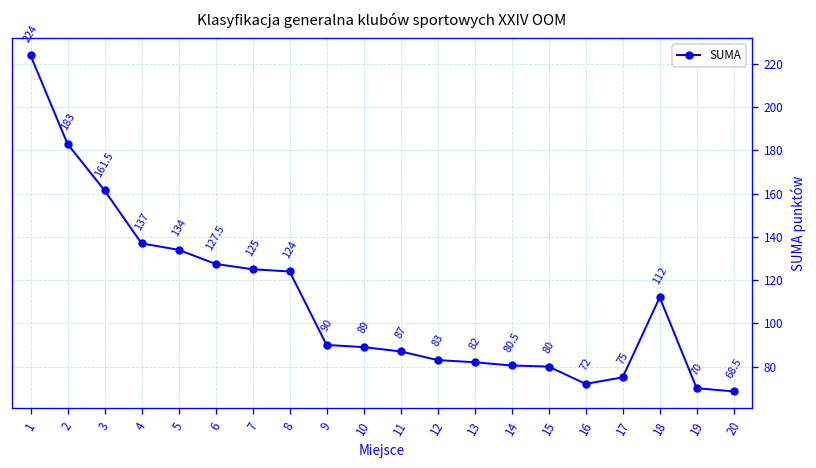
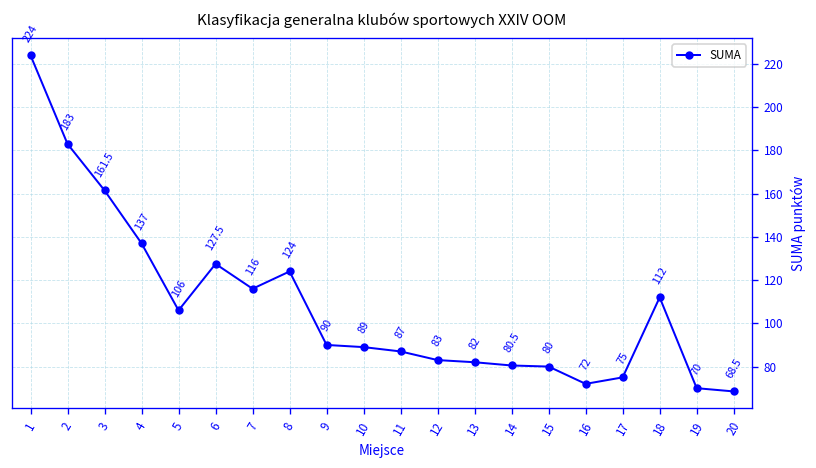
  {
    "1": 224,
    "2": 183,
    "3": 161.5,
    "4": 137,
-   "5": 134,
+   "5": 106,
    "6": 127.5,
-   "7": 125,
+   "7": 116,
    "8": 124,
    "9": 90,
    "10": 89,
    "11": 87,
    "12": 83,
    "13": 82,
    "14": 80.5,
    "15": 80,
    "16": 72,
    "17": 75,
    "18": 112,
    "19": 70,
    "20": 68.5
  }
